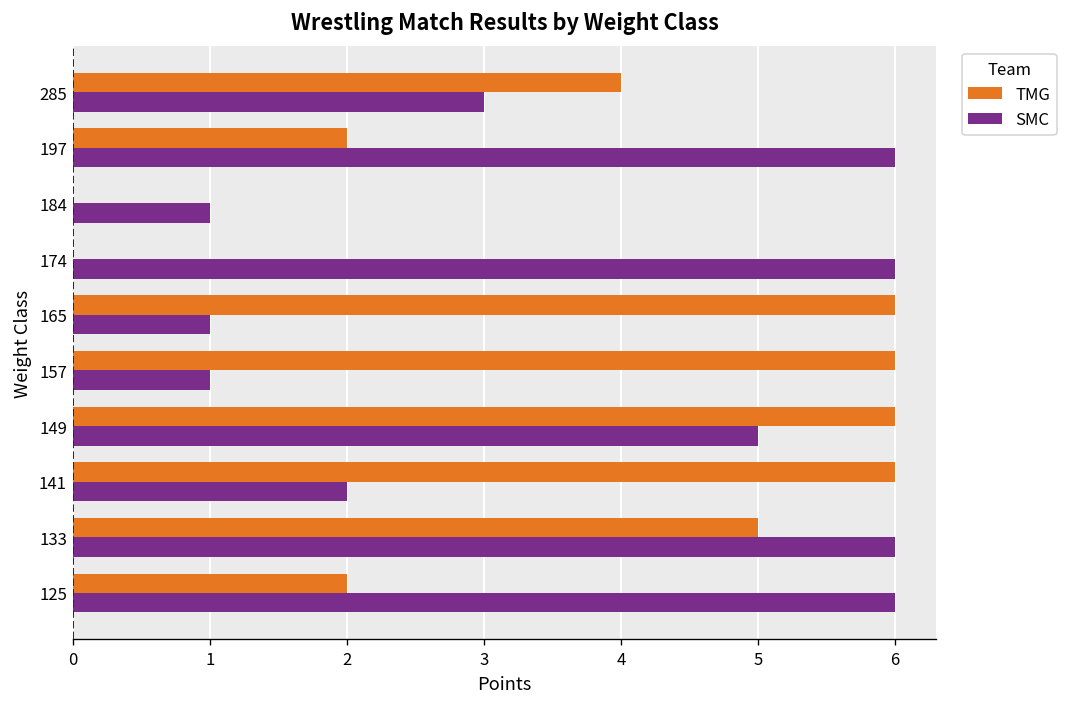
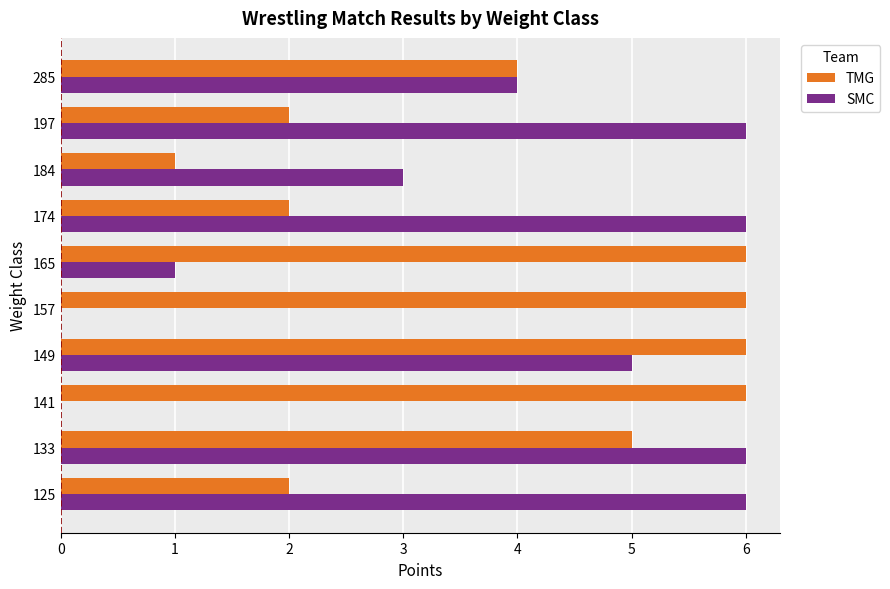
  {
    "TMG": {
      "285": 4,
      "197": 2,
-     "184": 0,
-     "174": 0,
+     "184": 1,
+     "174": 2,
      "165": 6,
      "157": 6,
      "149": 6,
      "141": 6,
      "133": 5,
      "125": 2
    },
    "SMC": {
-     "285": 3,
+     "285": 4,
      "197": 6,
-     "184": 1,
+     "184": 3,
      "174": 6,
      "165": 1,
-     "157": 1,
+     "157": 0,
      "149": 5,
-     "141": 2,
+     "141": 0,
      "133": 6,
      "125": 6
    }
  }
